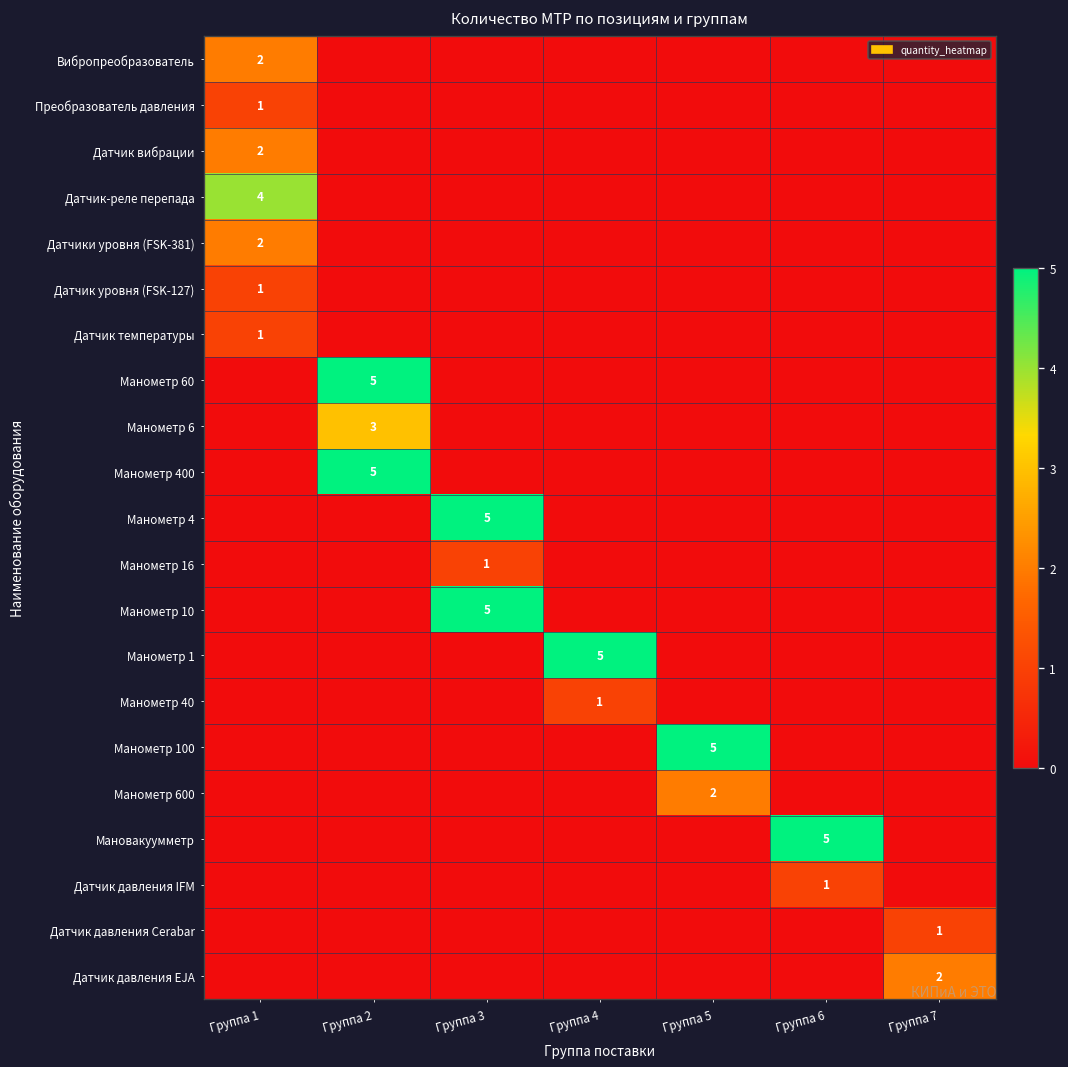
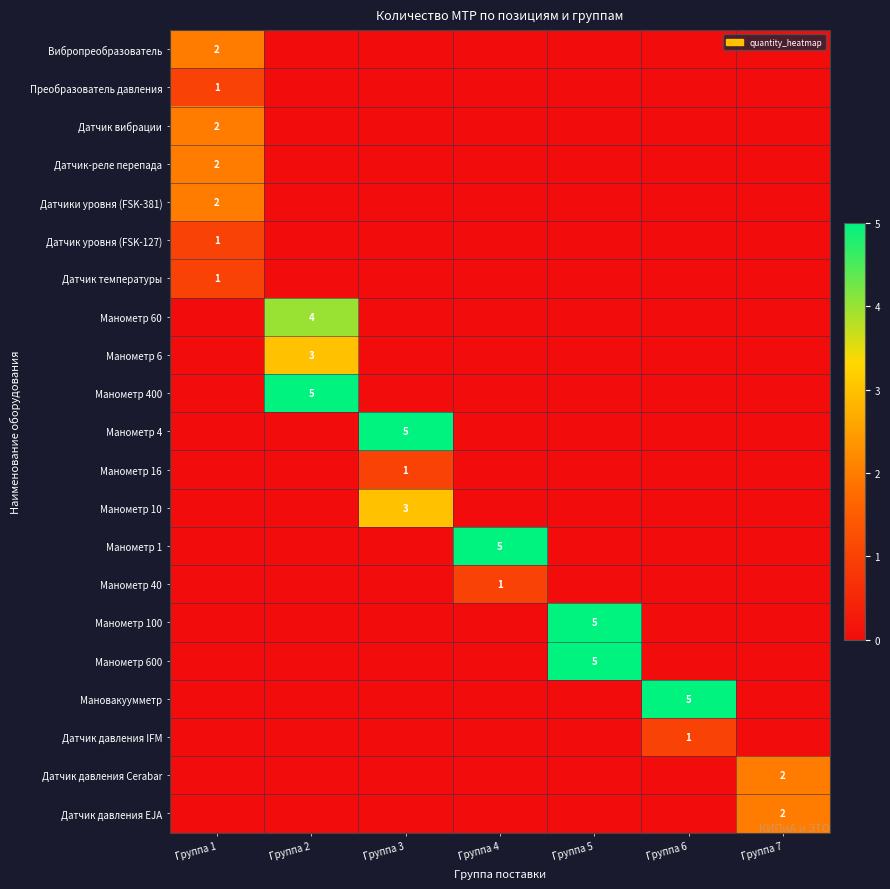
  {
    "Вибропреобразователь": {
      "Группа 1": 2
    },
    "Преобразователь давления": {
      "Группа 1": 1
    },
    "Датчик вибрации": {
      "Группа 1": 2
    },
    "Датчик-реле перепада": {
-     "Группа 1": 4
+     "Группа 1": 2
    },
    "Датчики уровня (FSK-381)": {
      "Группа 1": 2
    },
    "Датчик уровня (FSK-127)": {
      "Группа 1": 1
    },
    "Датчик температуры": {
      "Группа 1": 1
    },
    "Манометр 60": {
-     "Группа 2": 5
+     "Группа 2": 4
    },
    "Манометр 6": {
      "Группа 2": 3
    },
    "Манометр 400": {
      "Группа 2": 5
    },
    "Манометр 4": {
      "Группа 3": 5
    },
    "Манометр 16": {
      "Группа 3": 1
    },
    "Манометр 10": {
-     "Группа 3": 5
+     "Группа 3": 3
    },
    "Манометр 1": {
      "Группа 4": 5
    },
    "Манометр 40": {
      "Группа 4": 1
    },
    "Манометр 100": {
      "Группа 5": 5
    },
    "Манометр 600": {
-     "Группа 5": 2
+     "Группа 5": 5
    },
    "Мановакуумметр": {
      "Группа 6": 5
    },
    "Датчик давления IFM": {
      "Группа 6": 1
    },
    "Датчик давления Cerabar": {
-     "Группа 7": 1
+     "Группа 7": 2
    }
  }
